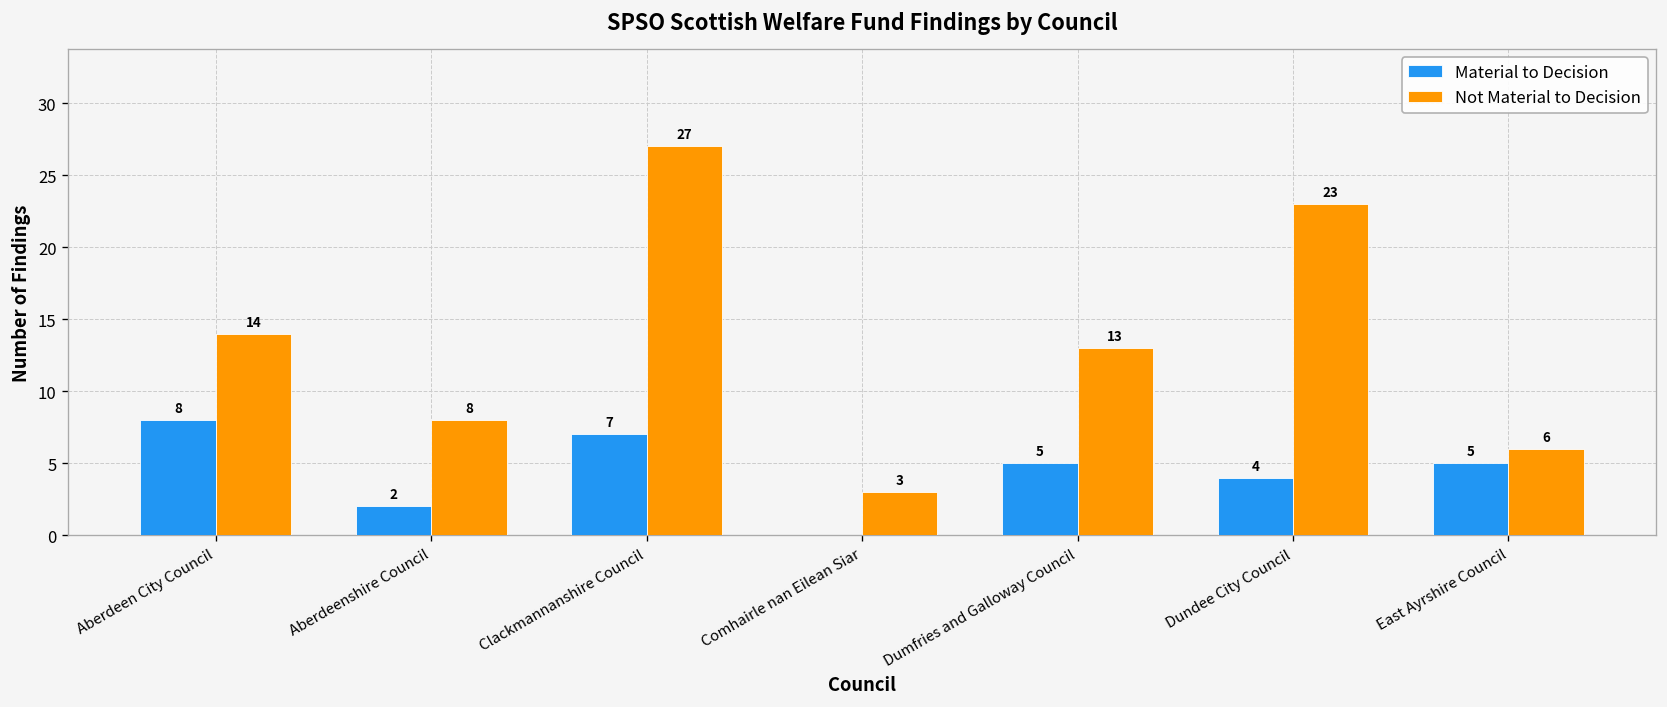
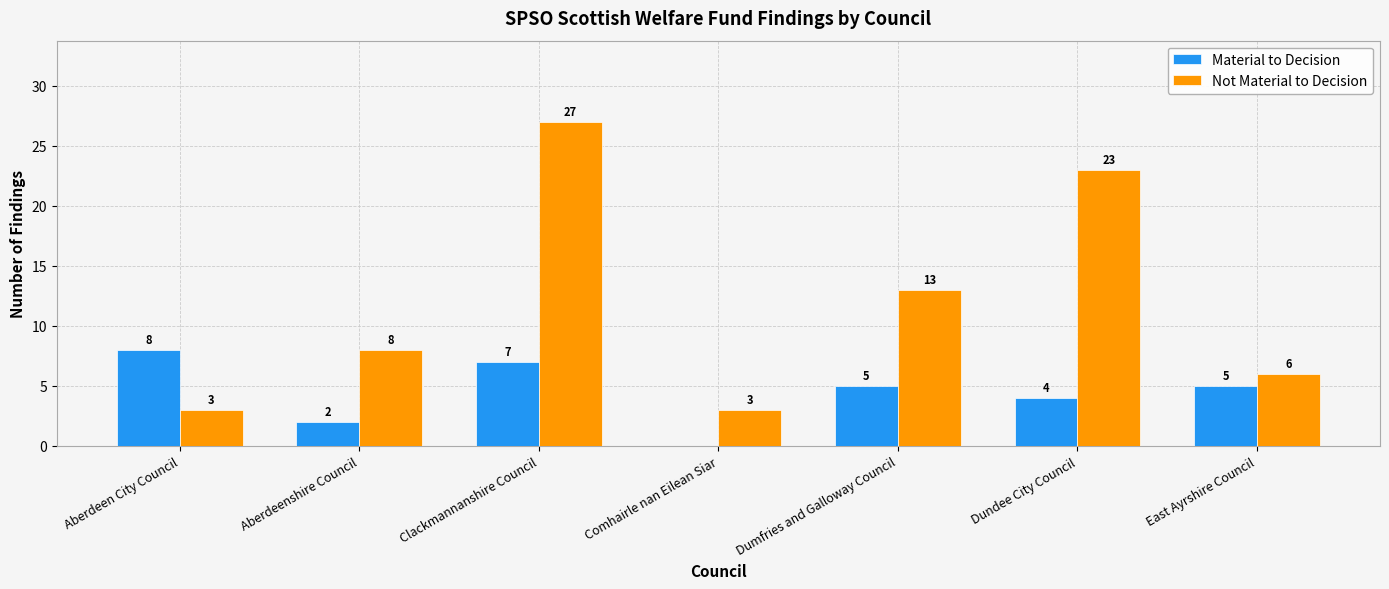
  {
    "Material to Decision": {
      "Aberdeen City Council": 8,
      "Aberdeenshire Council": 2,
      "Clackmannanshire Council": 7,
      "Dumfries and Galloway Council": 5,
      "Dundee City Council": 4,
      "East Ayrshire Council": 5
    },
    "Not Material to Decision": {
-     "Aberdeen City Council": 14,
+     "Aberdeen City Council": 3,
      "Aberdeenshire Council": 8,
      "Clackmannanshire Council": 27,
      "Comhairle nan Eilean Siar": 3,
      "Dumfries and Galloway Council": 13,
      "Dundee City Council": 23,
      "East Ayrshire Council": 6
    }
  }
